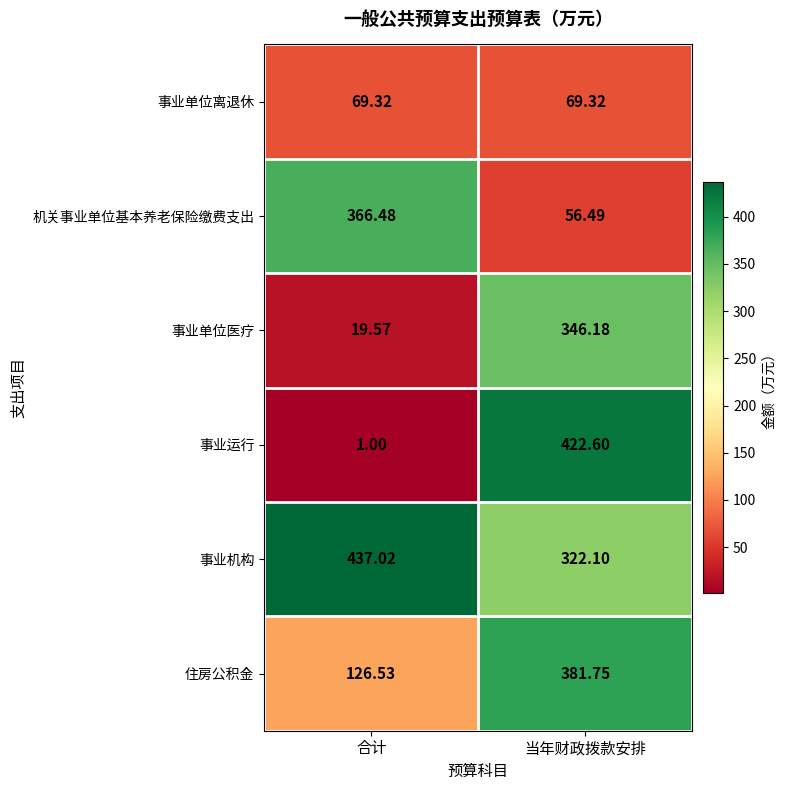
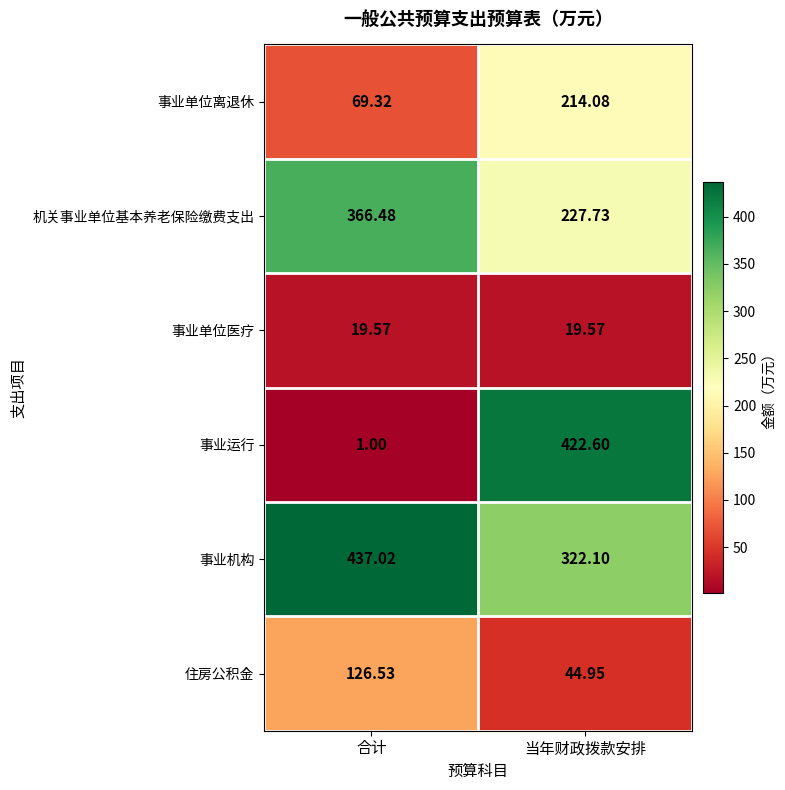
  {
    "事业单位离退休": {
      "合计": 69.32,
-     "当年财政拨款安排": 69.32
+     "当年财政拨款安排": 214.08
    },
    "机关事业单位基本养老保险缴费支出": {
      "合计": 366.48,
-     "当年财政拨款安排": 56.49
+     "当年财政拨款安排": 227.73
    },
    "事业单位医疗": {
      "合计": 19.57,
-     "当年财政拨款安排": 346.18
+     "当年财政拨款安排": 19.57
    },
    "事业运行": {
      "合计": 1.00,
      "当年财政拨款安排": 422.60
    },
    "事业机构": {
      "合计": 437.02,
      "当年财政拨款安排": 322.10
    },
    "住房公积金": {
      "合计": 126.53,
-     "当年财政拨款安排": 381.75
+     "当年财政拨款安排": 44.95
    }
  }
